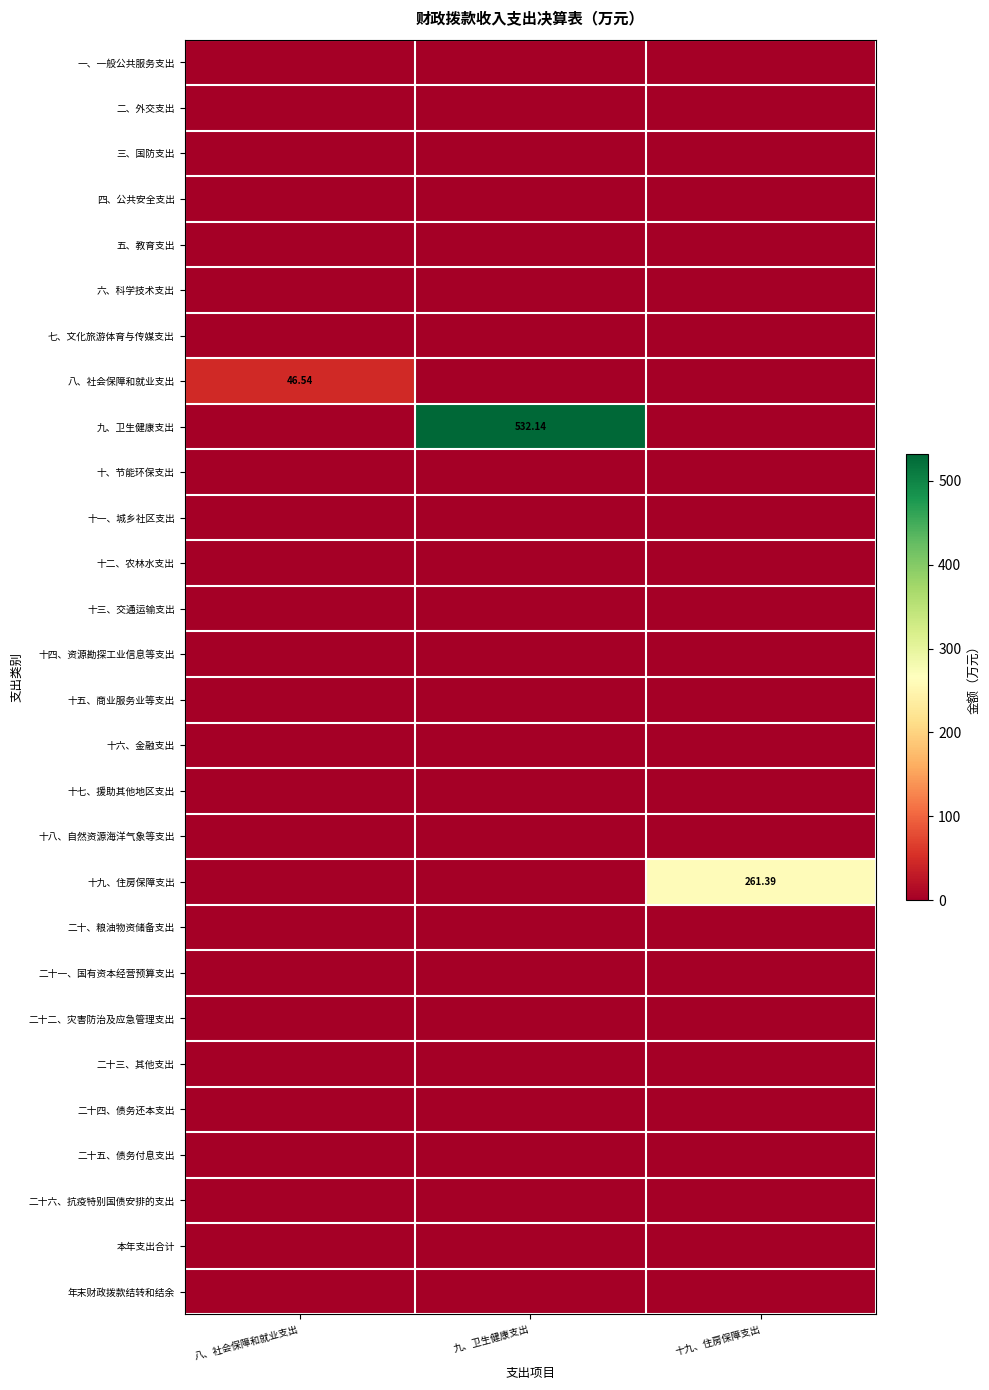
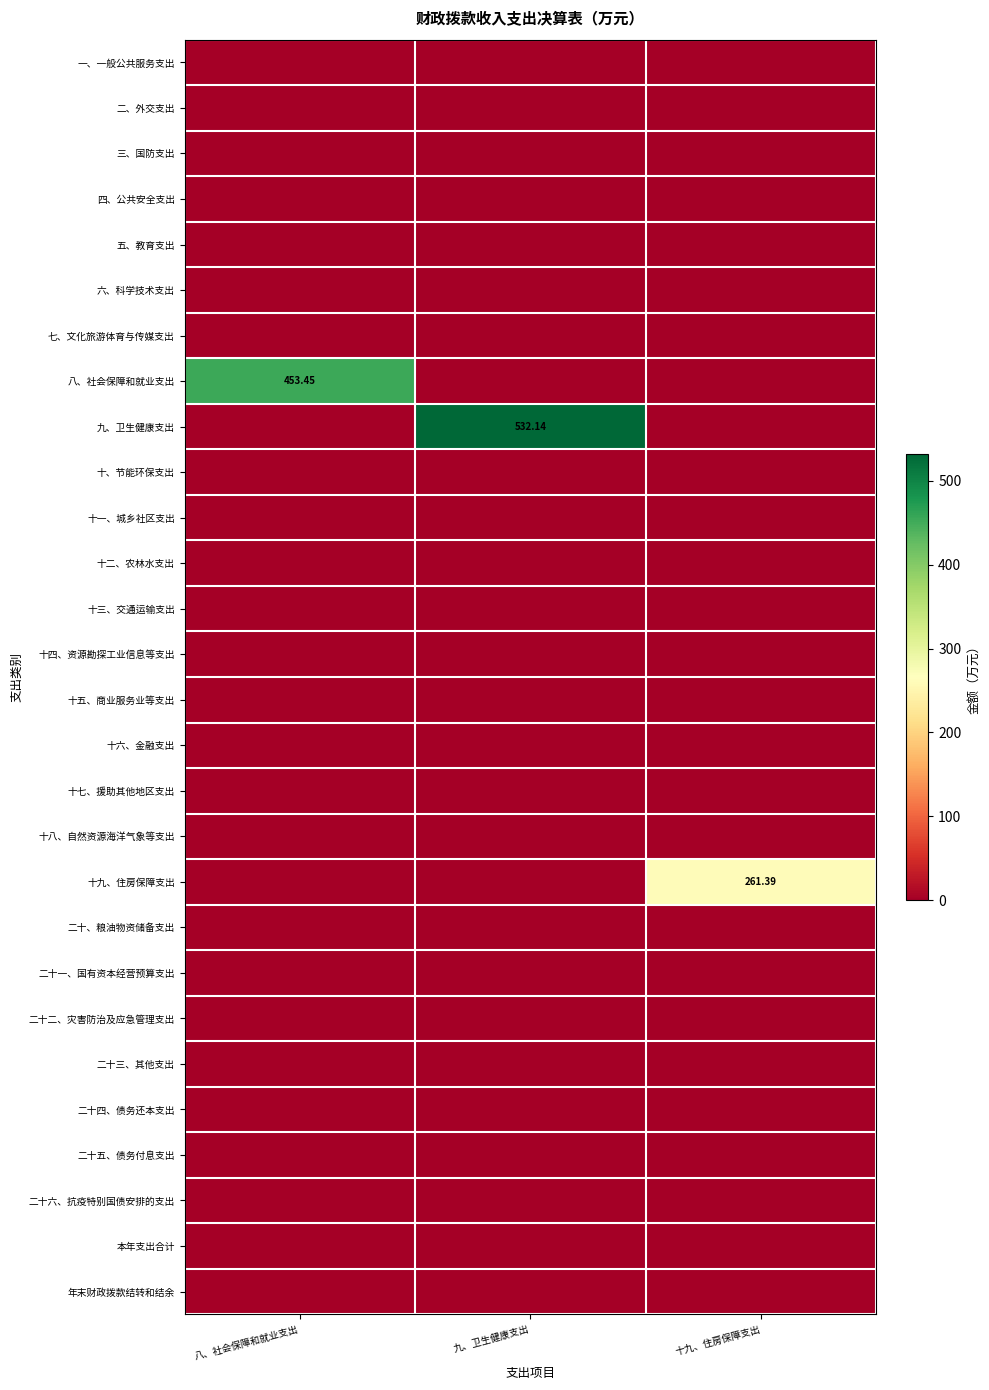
  {
    "八、社会保障和就业支出": {
-     "八、社会保障和就业支出": 46.54
+     "八、社会保障和就业支出": 453.45
    },
    "九、卫生健康支出": {
      "九、卫生健康支出": 532.14
    },
    "十九、住房保障支出": {
      "十九、住房保障支出": 261.39
    }
  }
